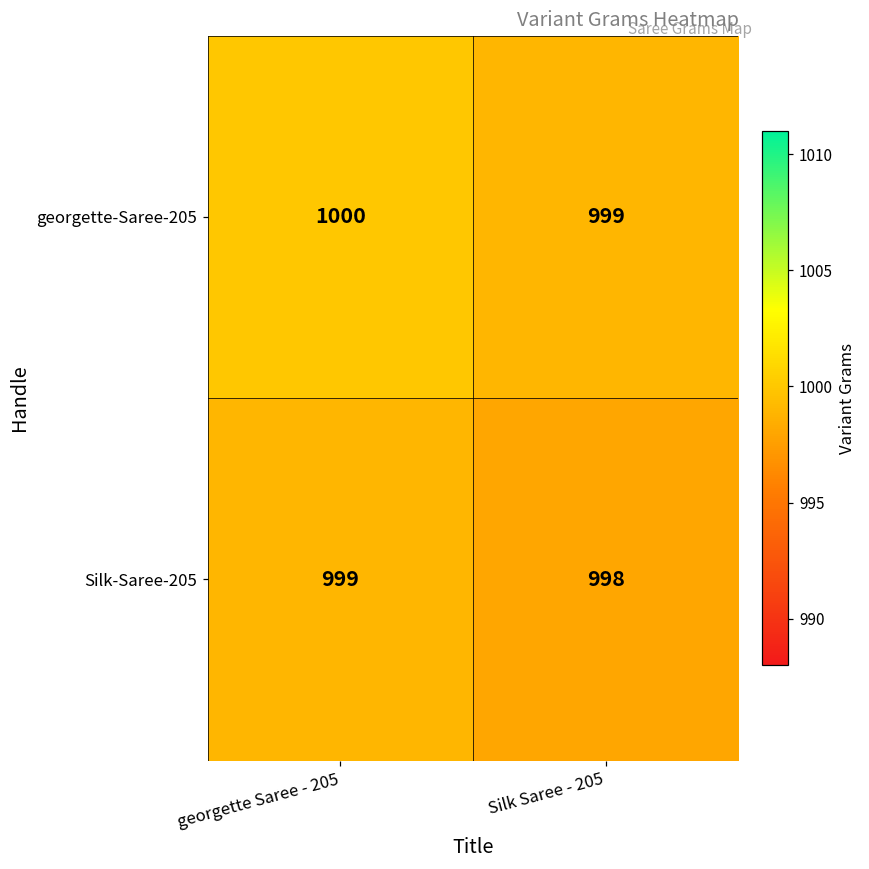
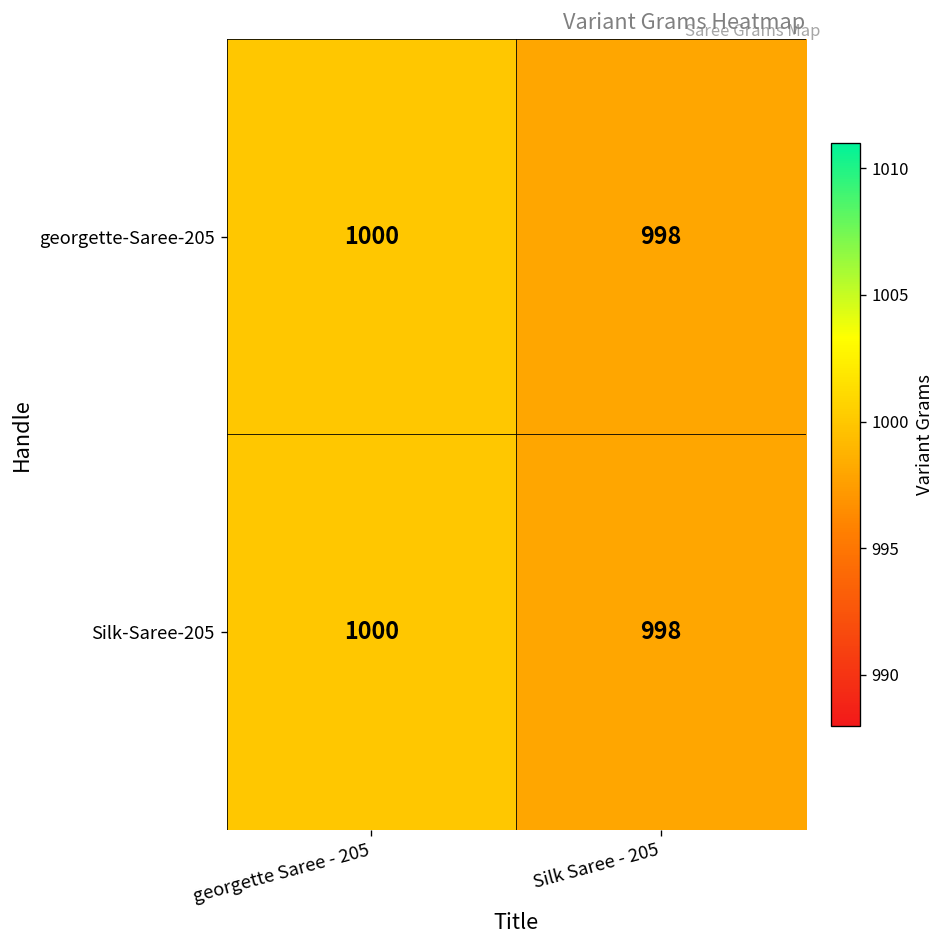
  {
    "georgette-Saree-205": {
      "georgette Saree - 205": 1000,
-     "Silk Saree - 205": 999
+     "Silk Saree - 205": 998
    },
    "Silk-Saree-205": {
-     "georgette Saree - 205": 999,
+     "georgette Saree - 205": 1000,
      "Silk Saree - 205": 998
    }
  }
